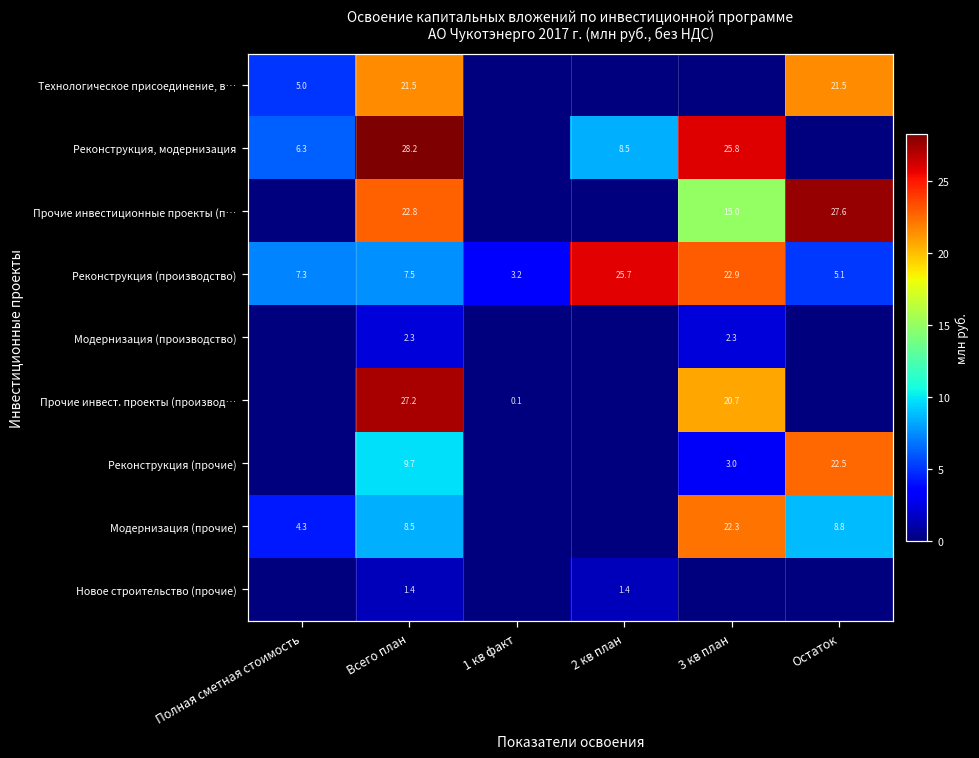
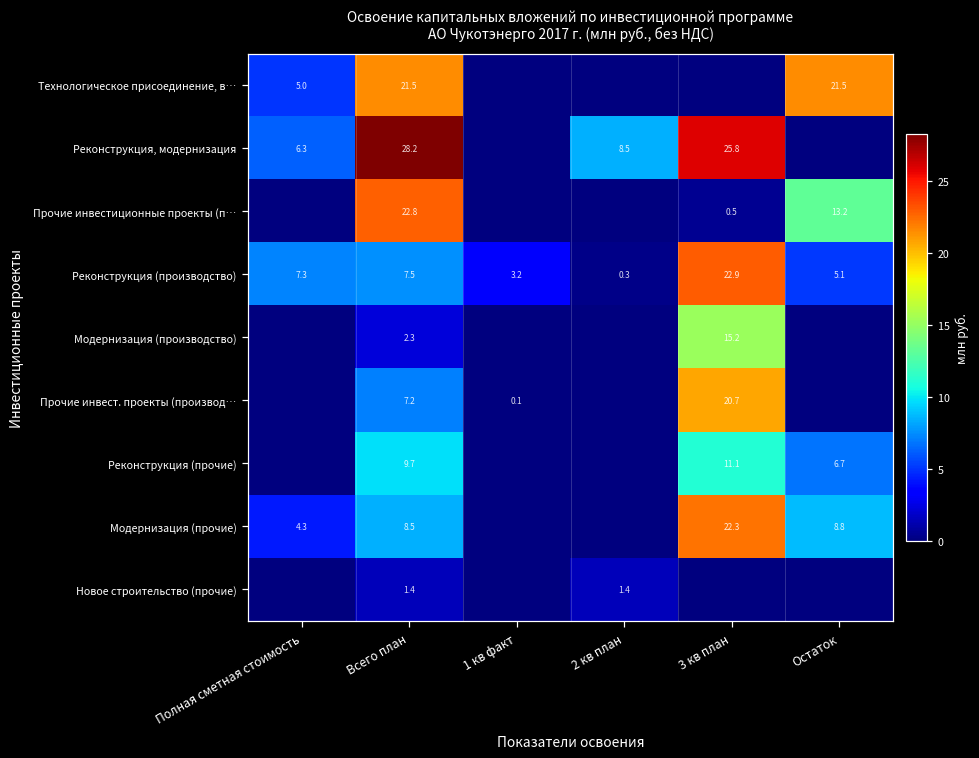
  {
    "Технологическое присоединение, в…": {
      "Полная сметная стоимость": 5.0,
      "Всего план": 21.5,
      "Остаток": 21.5
    },
    "Реконструкция, модернизация": {
      "Полная сметная стоимость": 6.3,
      "Всего план": 28.2,
      "2 кв план": 8.5,
      "3 кв план": 25.8
    },
    "Прочие инвестиционные проекты (п…": {
      "Всего план": 22.8,
-     "3 кв план": 15.0,
-     "Остаток": 27.6
+     "3 кв план": 0.5,
+     "Остаток": 13.2
    },
    "Реконструкция (производство)": {
      "Полная сметная стоимость": 7.3,
      "Всего план": 7.5,
      "1 кв факт": 3.2,
-     "2 кв план": 25.7,
+     "2 кв план": 0.3,
      "3 кв план": 22.9,
      "Остаток": 5.1
    },
    "Модернизация (производство)": {
      "Всего план": 2.3,
-     "3 кв план": 2.3
+     "3 кв план": 15.2
    },
    "Прочие инвест. проекты (производ…": {
-     "Всего план": 27.2,
+     "Всего план": 7.2,
      "1 кв факт": 0.1,
      "3 кв план": 20.7
    },
    "Реконструкция (прочие)": {
      "Всего план": 9.7,
-     "3 кв план": 3.0,
-     "Остаток": 22.5
+     "3 кв план": 11.1,
+     "Остаток": 6.7
    },
    "Модернизация (прочие)": {
      "Полная сметная стоимость": 4.3,
      "Всего план": 8.5,
      "3 кв план": 22.3,
      "Остаток": 8.8
    },
    "Новое строительство (прочие)": {
      "Всего план": 1.4,
      "2 кв план": 1.4
    }
  }
